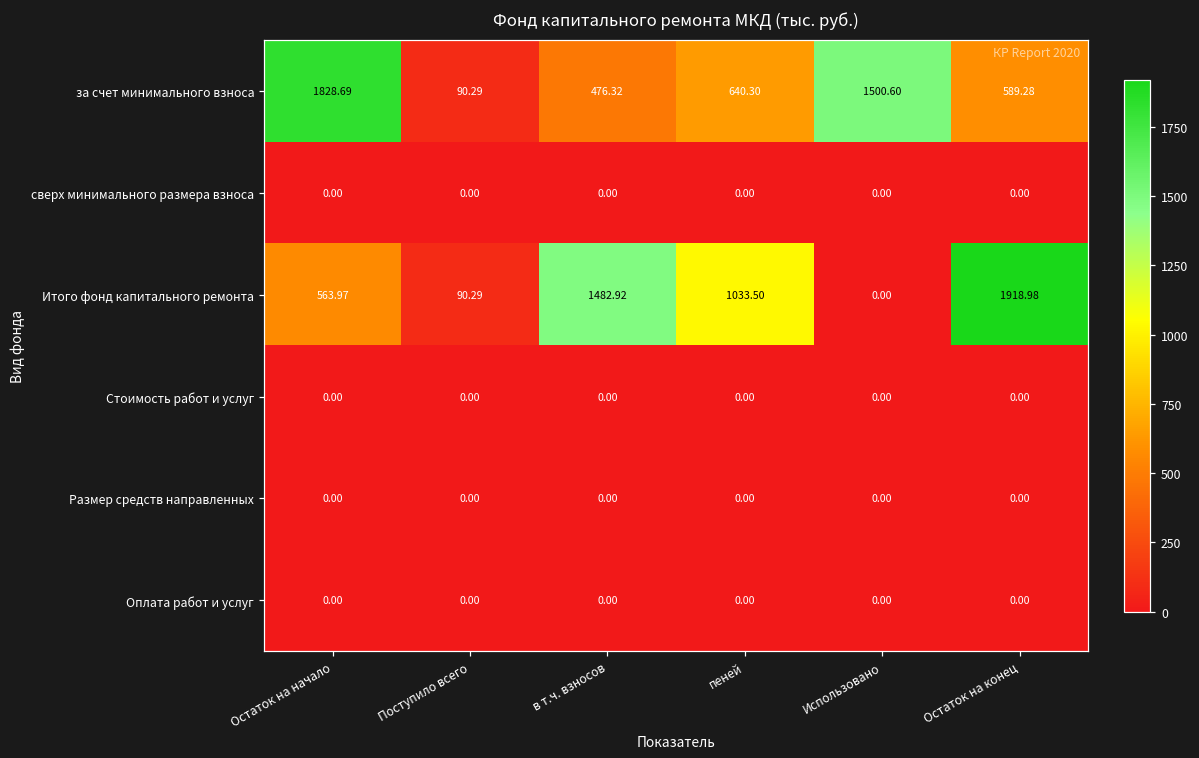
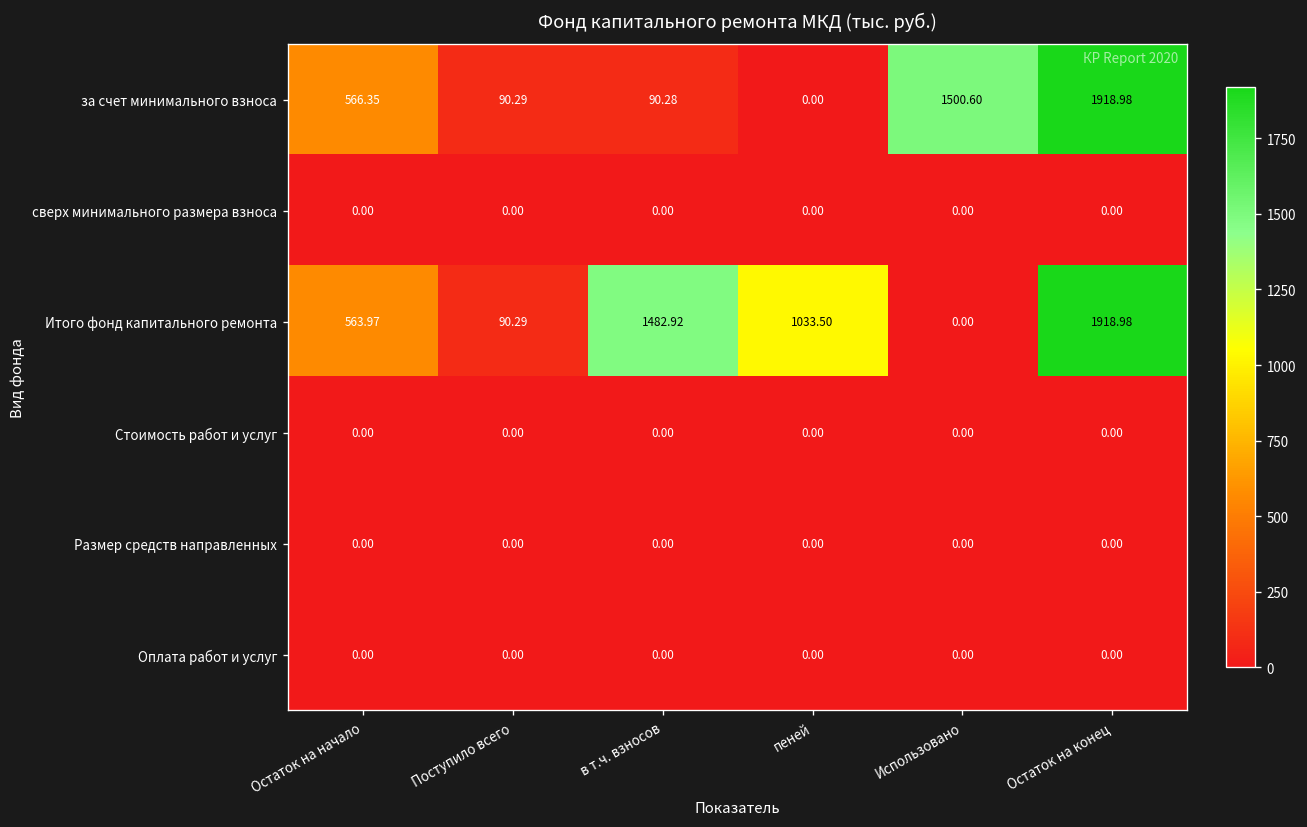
  {
    "за счет минимального взноса": {
-     "Остаток на начало": 1828.69,
+     "Остаток на начало": 566.35,
      "Поступило всего": 90.29,
-     "в т.ч. взносов": 476.32,
-     "пеней": 640.30,
+     "в т.ч. взносов": 90.28,
+     "пеней": 0.00,
      "Использовано": 1500.60,
-     "Остаток на конец": 589.28
+     "Остаток на конец": 1918.98
    },
    "сверх минимального размера взноса": {
      "Остаток на начало": 0.00,
      "Поступило всего": 0.00,
      "в т.ч. взносов": 0.00,
      "пеней": 0.00,
      "Использовано": 0.00,
      "Остаток на конец": 0.00
    },
    "Итого фонд капитального ремонта": {
      "Остаток на начало": 563.97,
      "Поступило всего": 90.29,
      "в т.ч. взносов": 1482.92,
      "пеней": 1033.50,
      "Использовано": 0.00,
      "Остаток на конец": 1918.98
    },
    "Стоимость работ и услуг": {
      "Остаток на начало": 0.00,
      "Поступило всего": 0.00,
      "в т.ч. взносов": 0.00,
      "пеней": 0.00,
      "Использовано": 0.00,
      "Остаток на конец": 0.00
    },
    "Размер средств направленных": {
      "Остаток на начало": 0.00,
      "Поступило всего": 0.00,
      "в т.ч. взносов": 0.00,
      "пеней": 0.00,
      "Использовано": 0.00,
      "Остаток на конец": 0.00
    },
    "Оплата работ и услуг": {
      "Остаток на начало": 0.00,
      "Поступило всего": 0.00,
      "в т.ч. взносов": 0.00,
      "пеней": 0.00,
      "Использовано": 0.00,
      "Остаток на конец": 0.00
    }
  }
